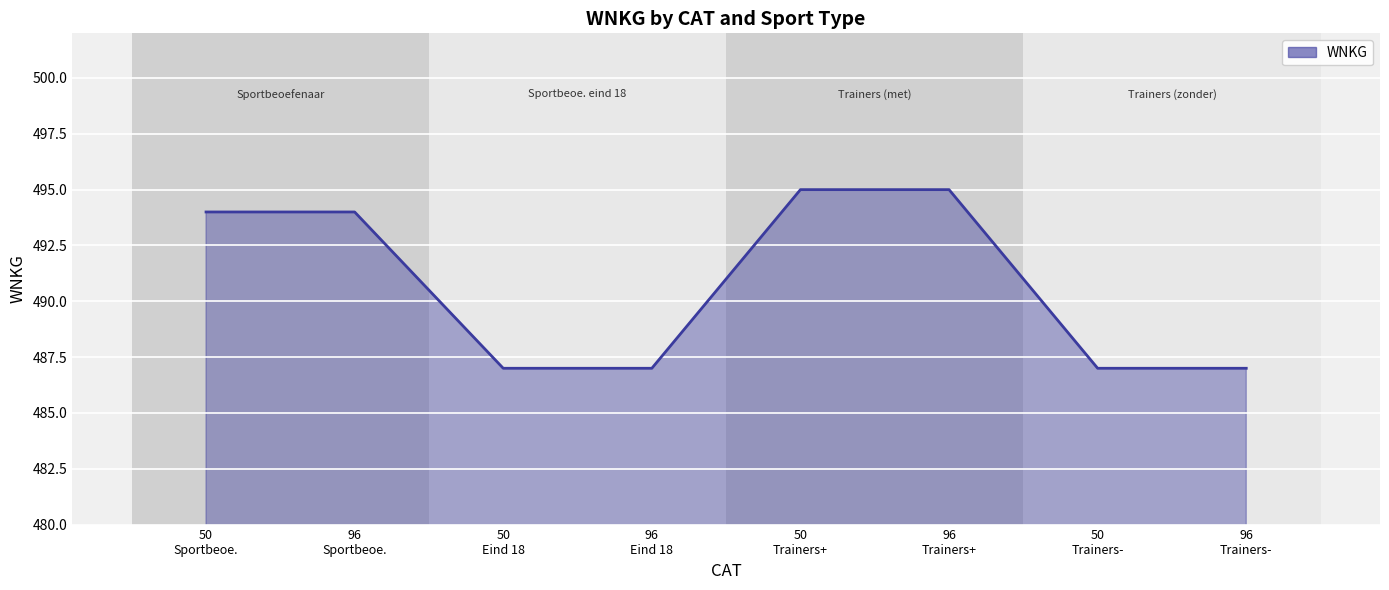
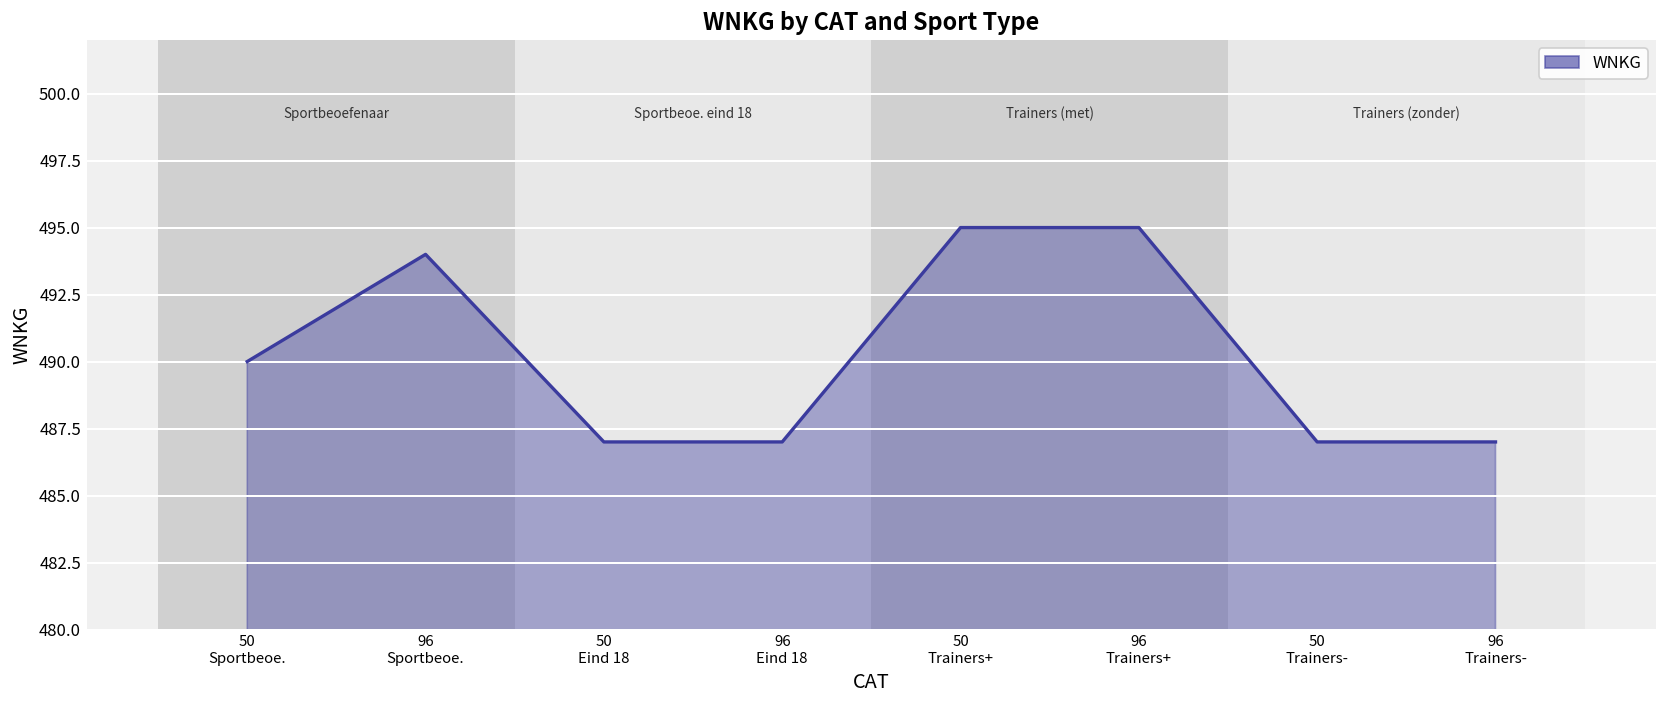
  {
-   "50 Sportbeoe.": 494,
+   "50 Sportbeoe.": 490,
    "96 Sportbeoe.": 494,
    "50 Eind 18": 487,
    "96 Eind 18": 487,
    "50 Trainers+": 495,
    "96 Trainers+": 495,
    "50 Trainers-": 487,
    "96 Trainers-": 487
  }
